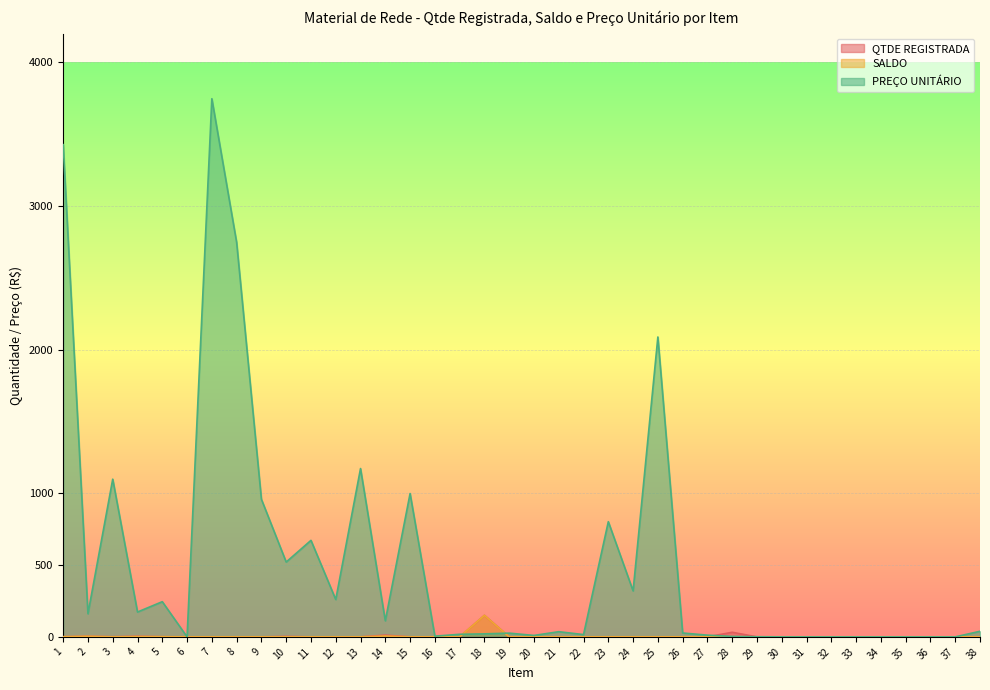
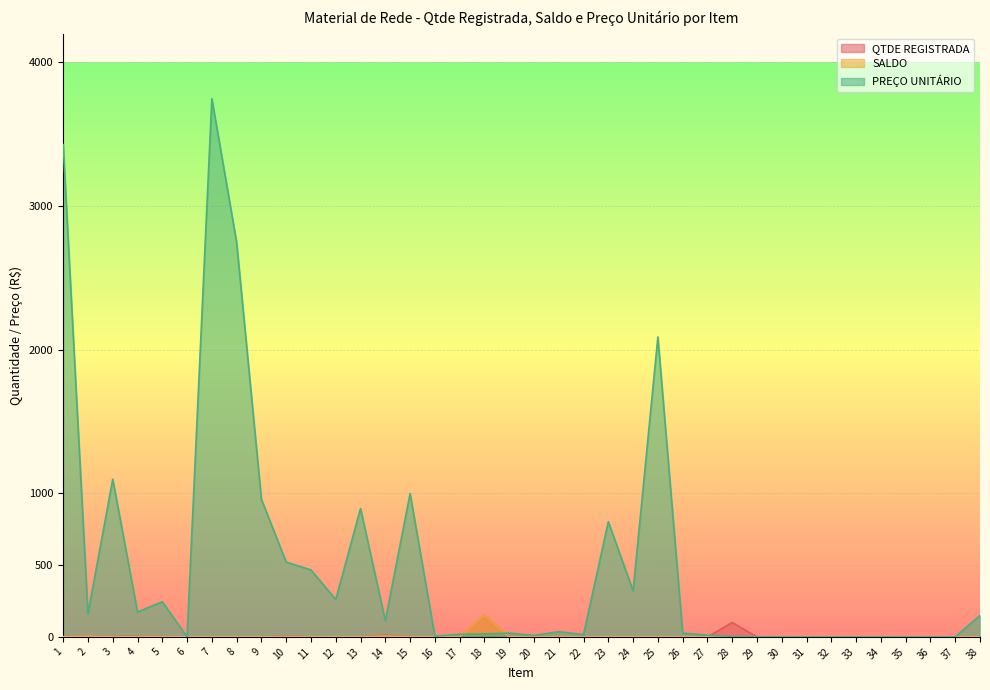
  {
    "QTDE REGISTRADA": {
-     "28": 30
+     "28": 100
    },
    "PREÇO UNITÁRIO": {
      "1": 3430,
      "2": 160,
      "3": 1100,
      "4": 170,
      "5": 250,
      "7": 3750,
      "8": 2750,
      "9": 960,
      "10": 520,
-     "11": 670,
+     "11": 470,
      "12": 260,
-     "13": 1170,
+     "13": 890,
      "14": 110,
      "15": 1000,
      "17": 20,
      "18": 20,
      "19": 30,
      "21": 40,
      "23": 800,
      "24": 320,
      "25": 2090,
      "26": 30,
-     "38": 40
+     "38": 150
    }
  }
